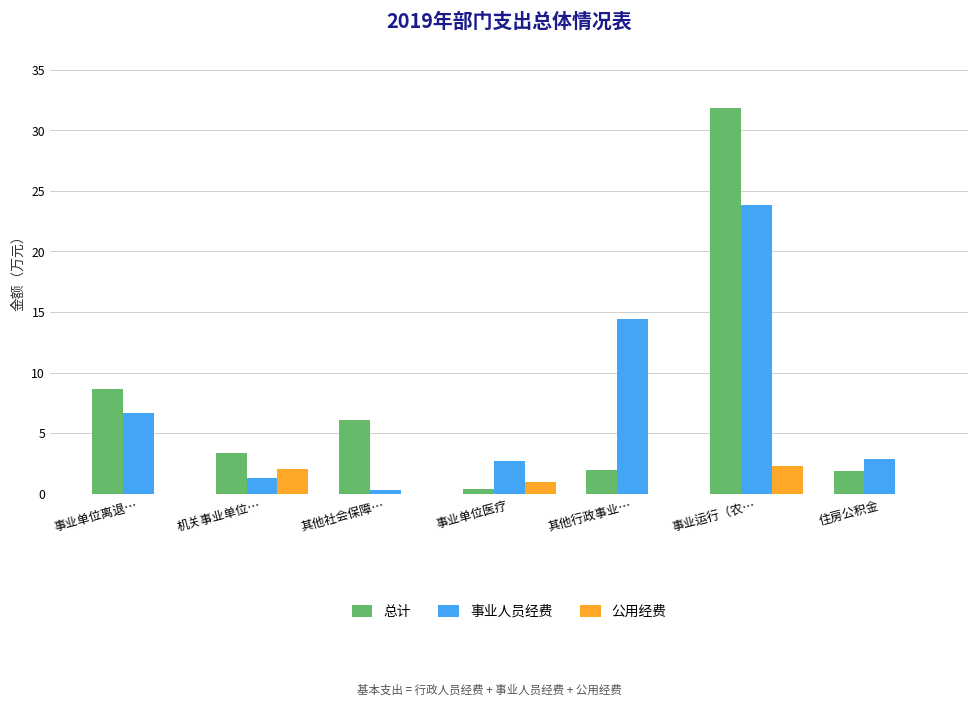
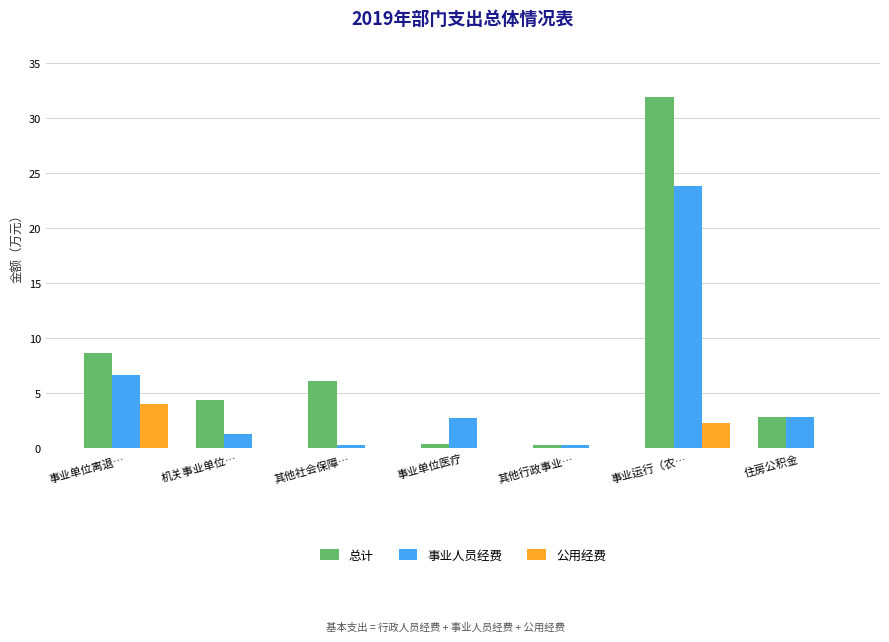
  {
    "总计": {
      "事业单位离退…": 8.7,
-     "机关事业单位…": 3.4,
+     "机关事业单位…": 4.4,
      "其他社会保障…": 6.1,
      "事业单位医疗": 0.4,
-     "其他行政事业…": 2.0,
+     "其他行政事业…": 0.3,
      "事业运行（农…": 31.9,
-     "住房公积金": 1.9
+     "住房公积金": 2.9
    },
    "事业人员经费": {
      "事业单位离退…": 6.6,
      "机关事业单位…": 1.3,
      "其他社会保障…": 0.3,
      "事业单位医疗": 2.7,
-     "其他行政事业…": 14.4,
+     "其他行政事业…": 0.3,
      "事业运行（农…": 23.8,
      "住房公积金": 2.9
    },
    "公用经费": {
-     "事业单位离退…": 0,
-     "机关事业单位…": 2,
+     "事业单位离退…": 4,
+     "机关事业单位…": 0,
      "其他社会保障…": 0,
-     "事业单位医疗": 1,
+     "事业单位医疗": 0,
      "其他行政事业…": 0,
      "事业运行（农…": 2.3,
      "住房公积金": 0
    }
  }
